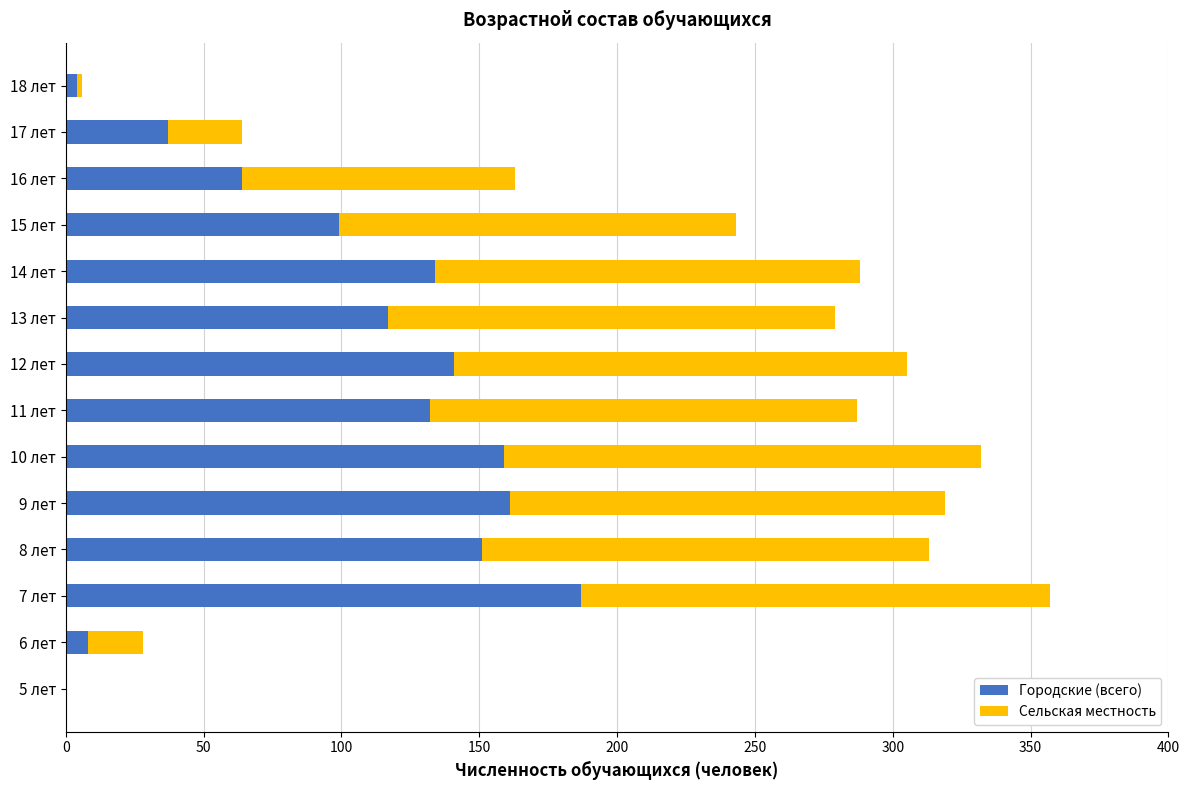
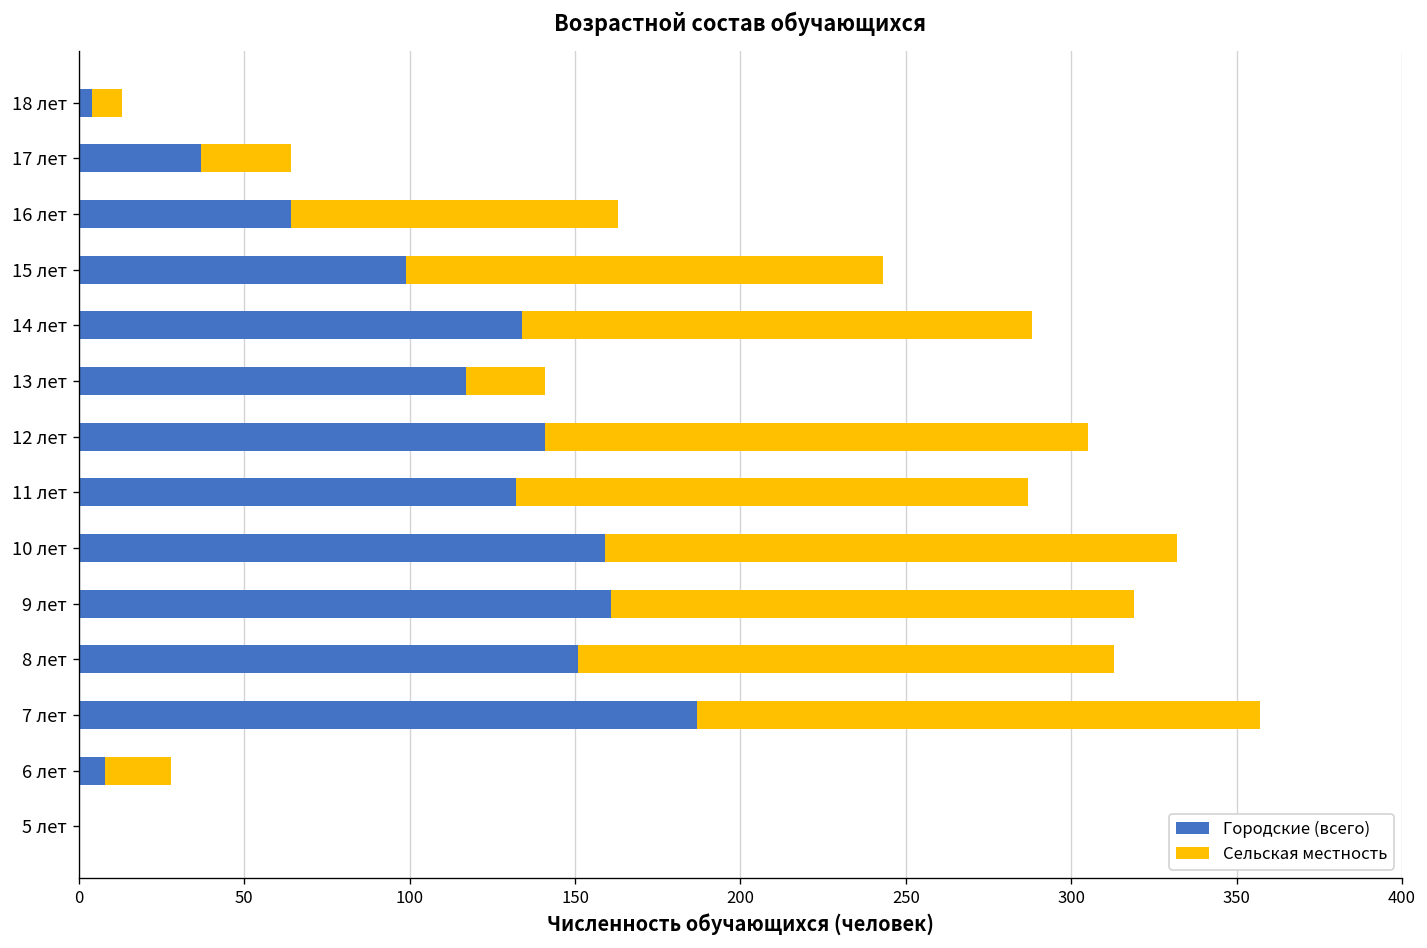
  {
    "Городские (всего)": {
      "18 лет": 4,
      "17 лет": 37,
      "16 лет": 64,
      "15 лет": 99,
      "14 лет": 134,
      "13 лет": 117,
      "12 лет": 141,
      "11 лет": 132,
      "10 лет": 159,
      "9 лет": 161,
      "8 лет": 151,
      "7 лет": 187,
      "6 лет": 8,
      "5 лет": 0
    },
    "Сельская местность": {
-     "18 лет": 2,
+     "18 лет": 9,
      "17 лет": 27,
      "16 лет": 99,
      "15 лет": 144,
      "14 лет": 154,
-     "13 лет": 162,
+     "13 лет": 24,
      "12 лет": 164,
      "11 лет": 155,
      "10 лет": 173,
      "9 лет": 158,
      "8 лет": 162,
      "7 лет": 170,
      "6 лет": 20,
      "5 лет": 0
    }
  }
